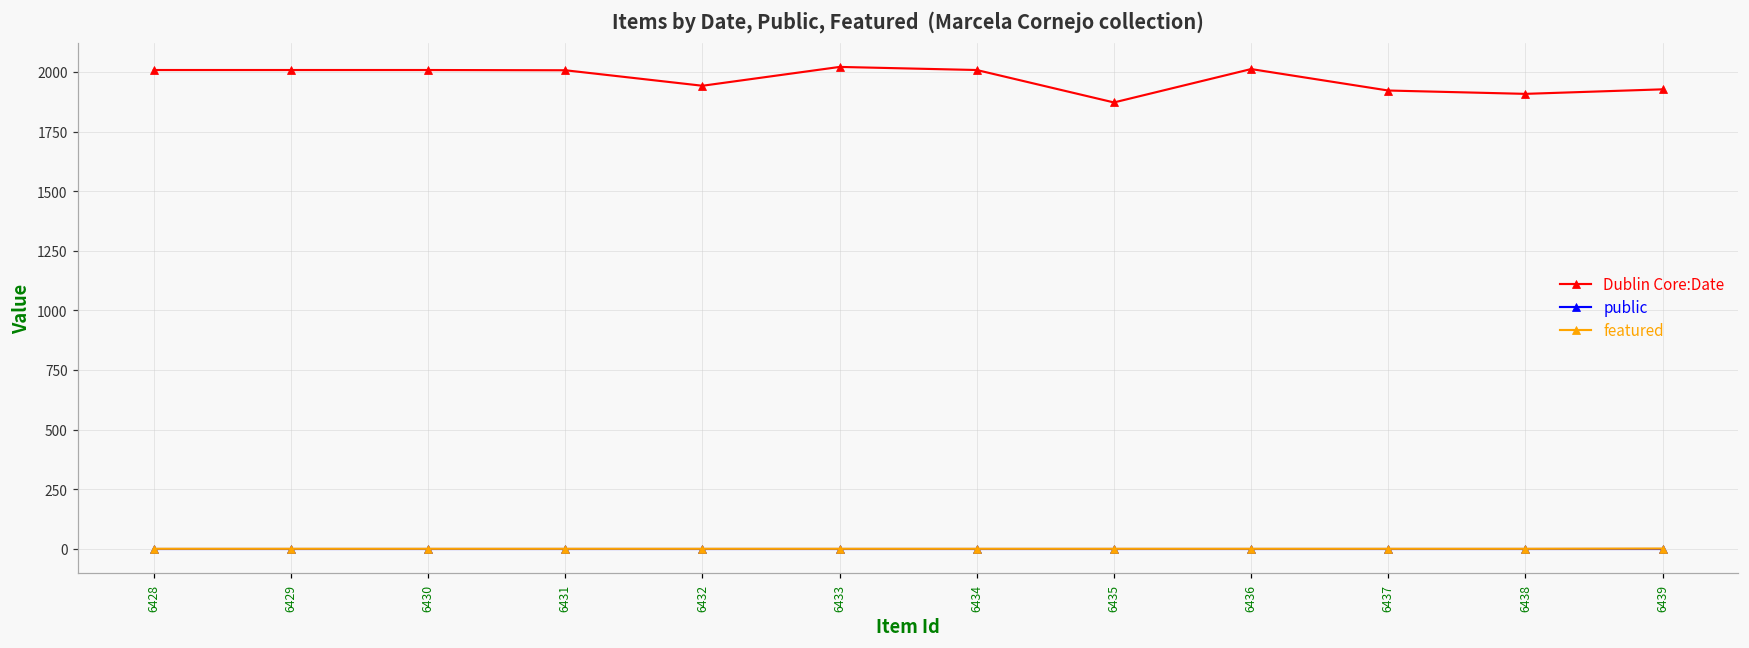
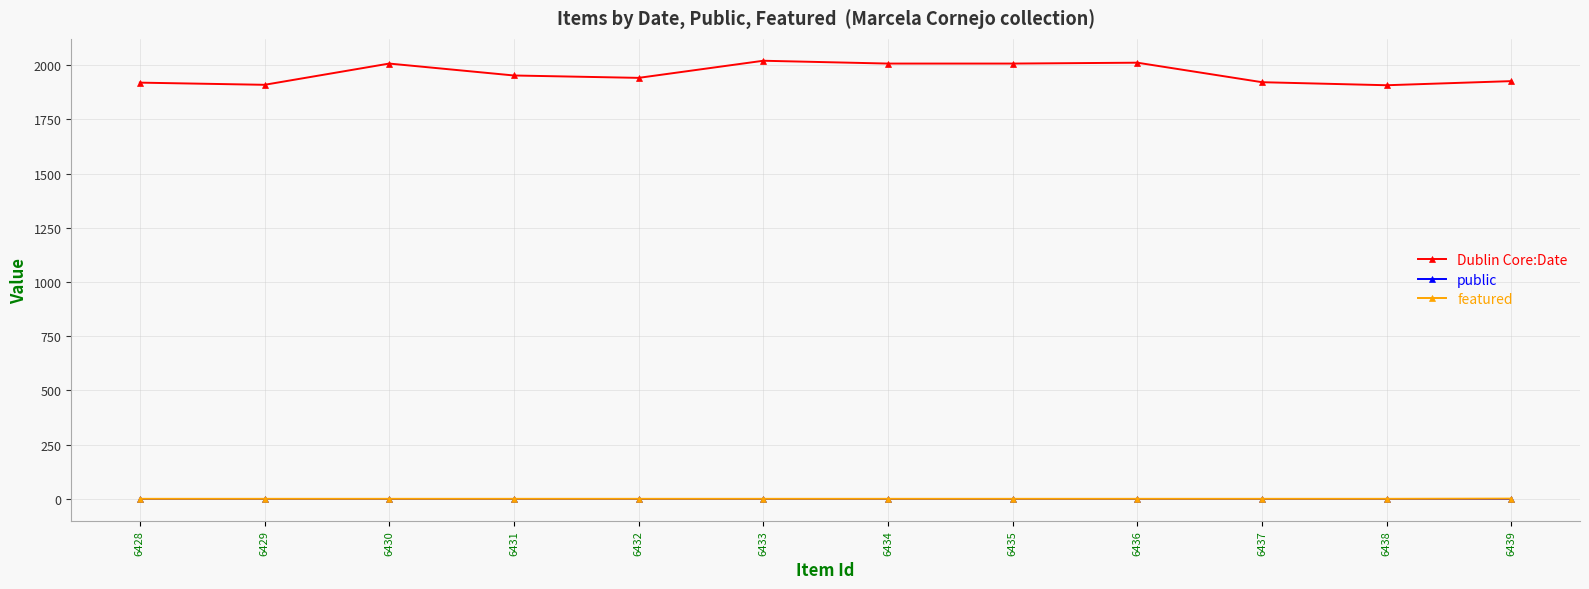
  {
    "Dublin Core:Date": {
-     "6428": 2010,
-     "6429": 2010,
+     "6428": 1920,
+     "6429": 1910,
      "6430": 2010,
-     "6431": 2010,
+     "6431": 1950,
      "6432": 1940,
      "6433": 2020,
      "6434": 2010,
-     "6435": 1870,
+     "6435": 2010,
      "6436": 2010,
      "6437": 1920,
      "6438": 1910,
      "6439": 1930
    },
    "featured": {
      "6428": 0,
      "6429": 0,
      "6430": 0,
      "6431": 0,
      "6432": 0,
      "6433": 0,
      "6434": 0,
      "6435": 0,
      "6436": 0,
      "6437": 0,
      "6438": 0,
      "6439": 0
    }
  }
